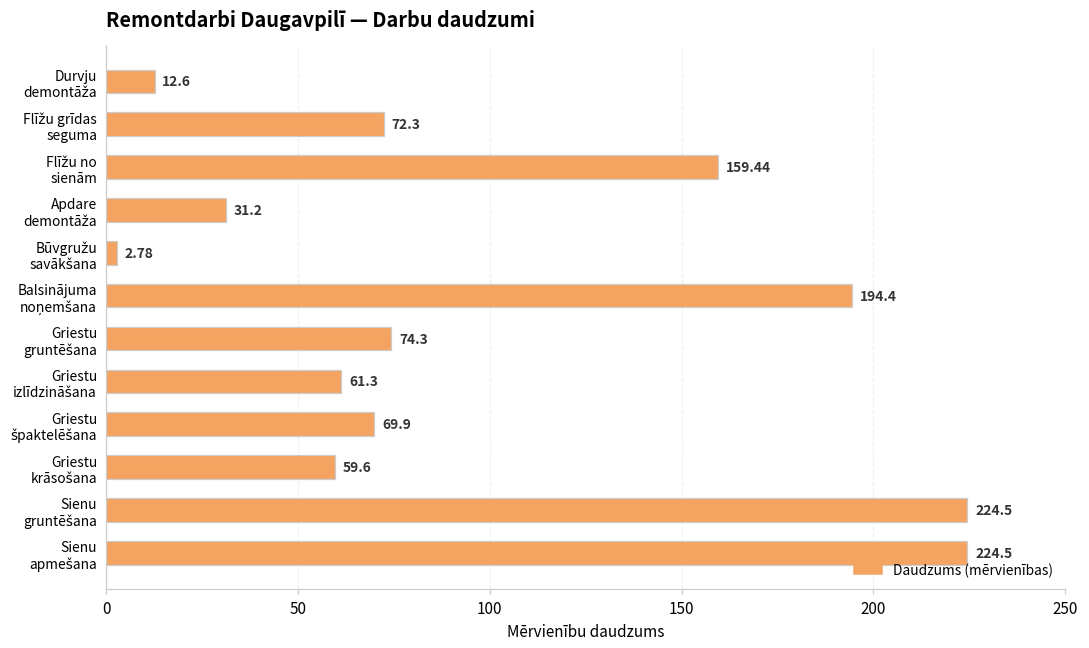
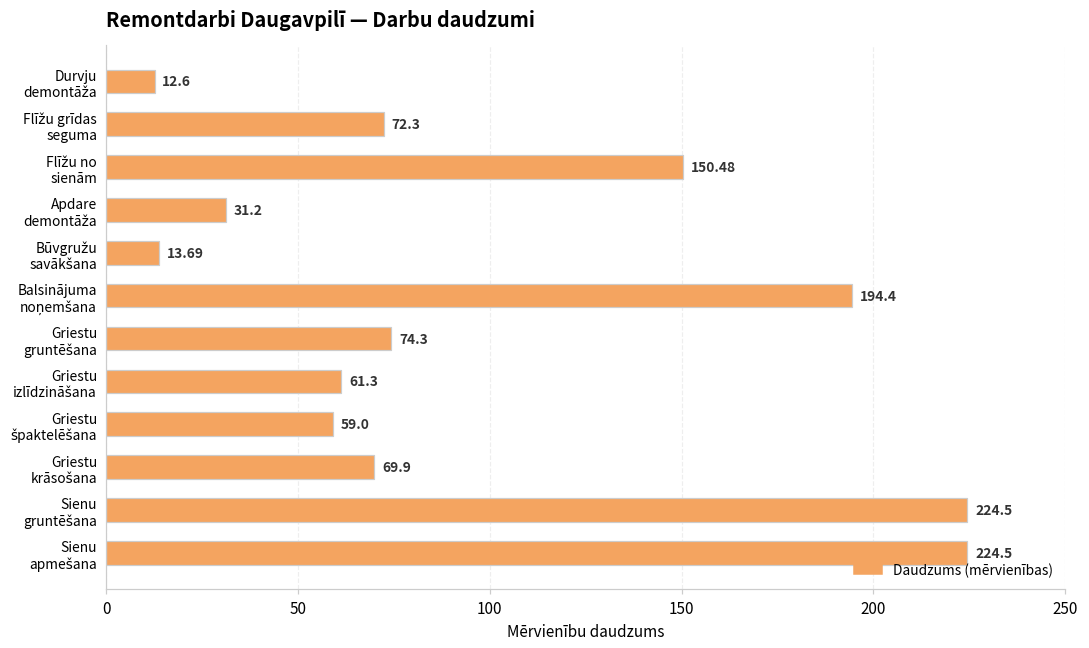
  {
    "Durvju demontāža": 12.6,
    "Flīžu grīdas seguma": 72.3,
-   "Flīžu no sienām": 159.44,
+   "Flīžu no sienām": 150.48,
    "Apdare demontāža": 31.2,
-   "Būvgružu savākšana": 2.78,
+   "Būvgružu savākšana": 13.69,
    "Balsinājuma noņemšana": 194.4,
    "Griestu gruntēšana": 74.3,
    "Griestu izlīdzināšana": 61.3,
-   "Griestu špaktelēšana": 69.9,
-   "Griestu krāsošana": 59.6,
+   "Griestu špaktelēšana": 59.0,
+   "Griestu krāsošana": 69.9,
    "Sienu gruntēšana": 224.5,
    "Sienu apmešana": 224.5
  }
